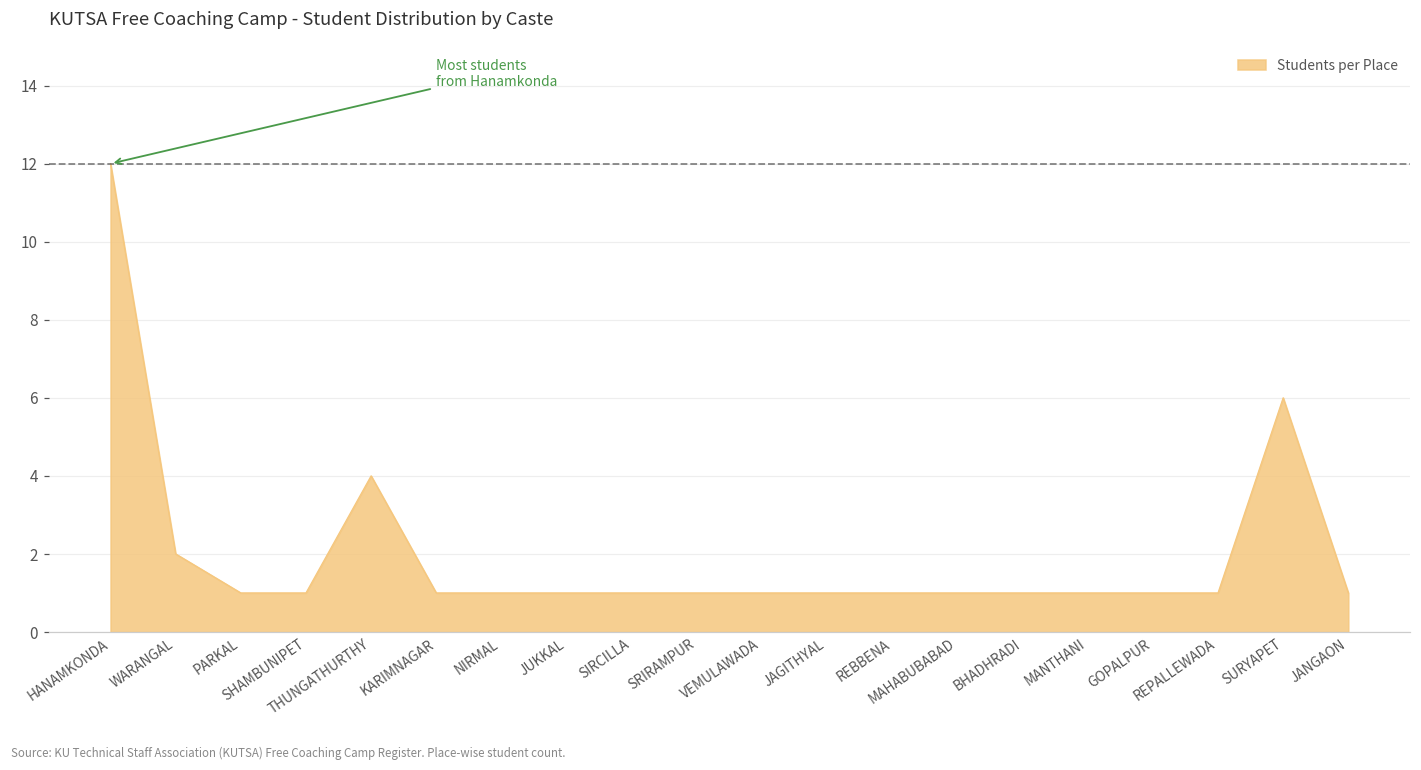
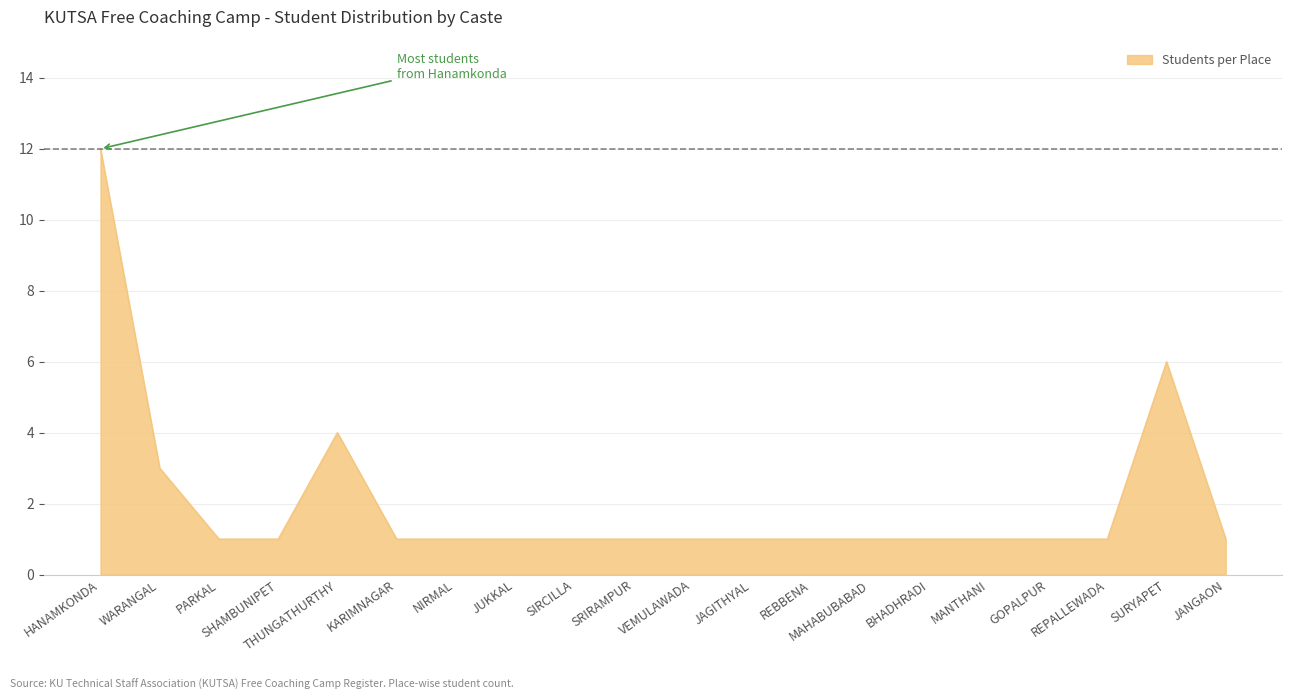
  {
    "HANAMKONDA": 12,
-   "WARANGAL": 2,
+   "WARANGAL": 3,
    "PARKAL": 1,
    "SHAMBUNIPET": 1,
    "THUNGATHURTHY": 4,
    "KARIMNAGAR": 1,
    "NIRMAL": 1,
    "JUKKAL": 1,
    "SIRCILLA": 1,
    "SRIRAMPUR": 1,
    "VEMULAWADA": 1,
    "JAGITHYAL": 1,
    "REBBENA": 1,
    "MAHABUBABAD": 1,
    "BHADHRADI": 1,
    "MANTHANI": 1,
    "GOPALPUR": 1,
    "REPALLEWADA": 1,
    "SURYAPET": 6,
    "JANGAON": 1
  }
